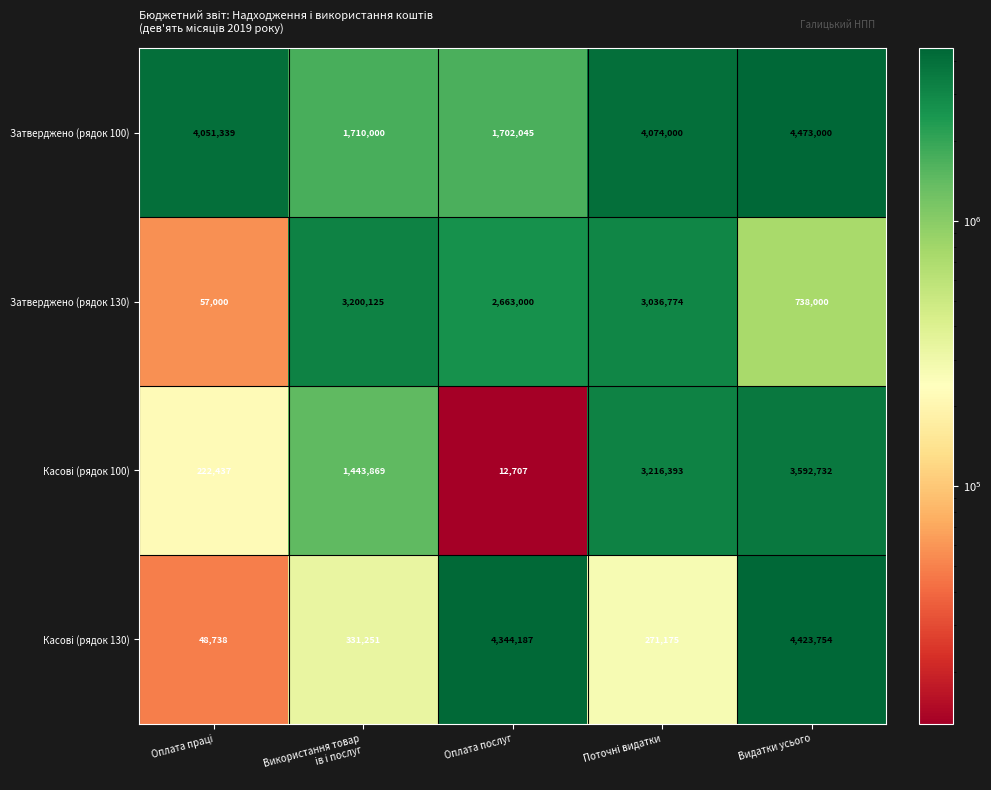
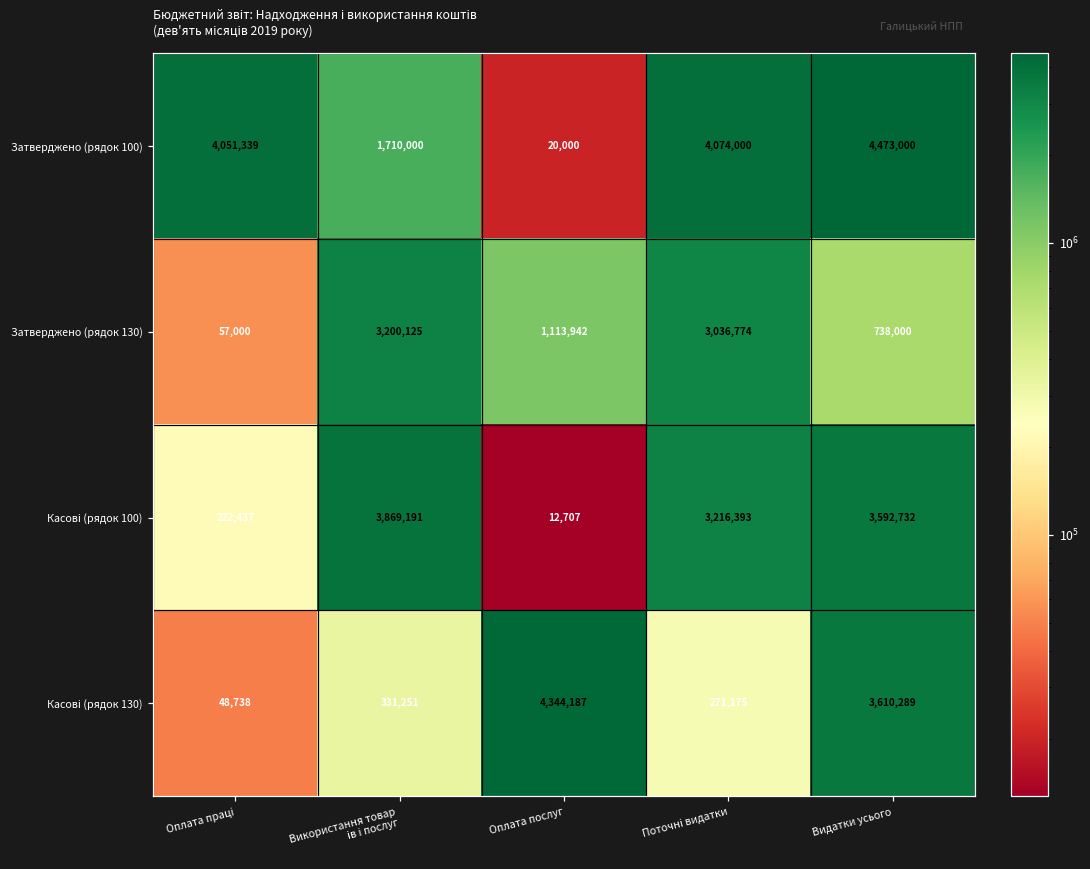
  {
    "Затверджено (рядок 100)": {
      "Оплата праці": "4,051,339",
      "Використання товар ів і послуг": "1,710,000",
-     "Оплата послуг": "1,702,045",
+     "Оплата послуг": "20,000",
      "Поточні видатки": "4,074,000",
      "Видатки усього": "4,473,000"
    },
    "Затверджено (рядок 130)": {
      "Оплата праці": "57,000",
      "Використання товар ів і послуг": "3,200,125",
-     "Оплата послуг": "2,663,000",
+     "Оплата послуг": "1,113,942",
      "Поточні видатки": "3,036,774",
      "Видатки усього": "738,000"
    },
    "Касові (рядок 100)": {
      "Оплата праці": "222,437",
-     "Використання товар ів і послуг": "1,443,869",
+     "Використання товар ів і послуг": "3,869,191",
      "Оплата послуг": "12,707",
      "Поточні видатки": "3,216,393",
      "Видатки усього": "3,592,732"
    },
    "Касові (рядок 130)": {
      "Оплата праці": "48,738",
      "Використання товар ів і послуг": "331,251",
      "Оплата послуг": "4,344,187",
      "Поточні видатки": "271,175",
-     "Видатки усього": "4,423,754"
+     "Видатки усього": "3,610,289"
    }
  }
